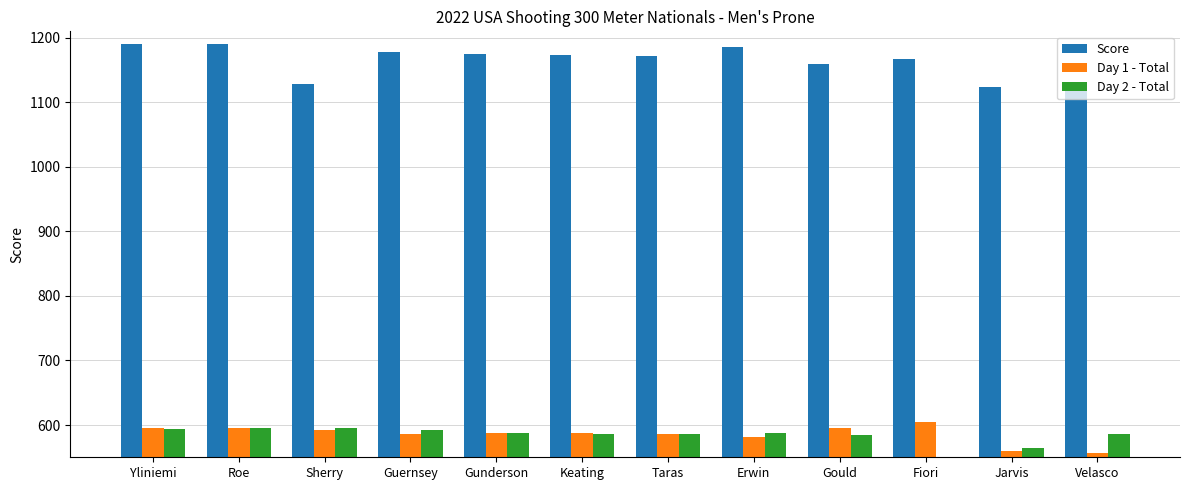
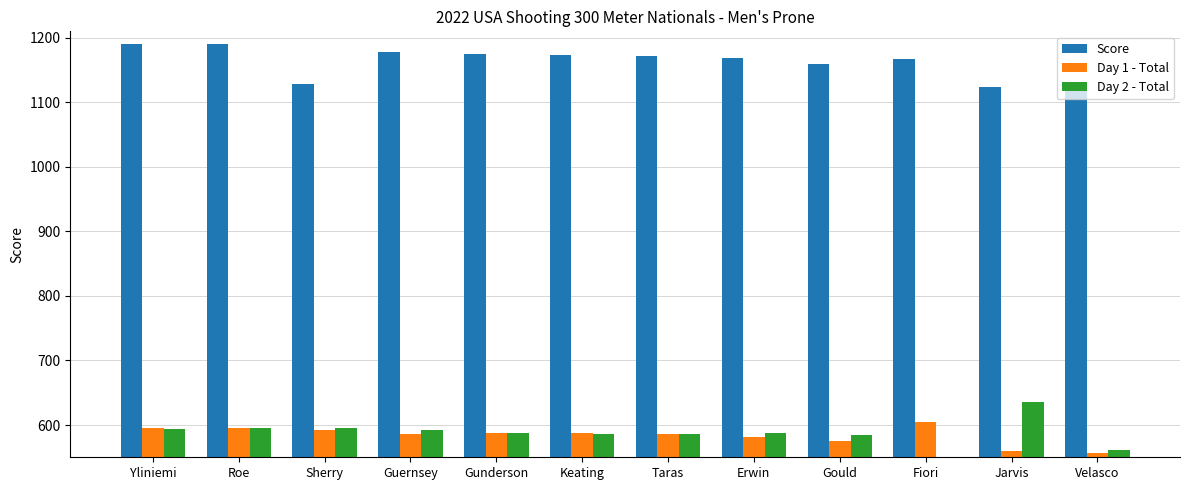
  {
    "Score": {
      "Yliniemi": 1190,
      "Roe": 1190,
      "Sherry": 1130,
      "Guernsey": 1180,
      "Gunderson": 1180,
      "Keating": 1170,
      "Taras": 1170,
-     "Erwin": 1190,
+     "Erwin": 1170,
      "Gould": 1160,
      "Fiori": 1170,
      "Jarvis": 1120
    },
    "Day 1 - Total": {
      "Yliniemi": 600,
      "Roe": 600,
      "Sherry": 590,
      "Guernsey": 590,
      "Gunderson": 590,
      "Keating": 590,
      "Taras": 590,
      "Erwin": 580,
-     "Gould": 600,
+     "Gould": 580,
      "Fiori": 610,
      "Jarvis": 560,
      "Velasco": 560
    },
    "Day 2 - Total": {
      "Yliniemi": 590,
      "Roe": 600,
      "Sherry": 600,
      "Guernsey": 590,
      "Gunderson": 590,
      "Keating": 590,
      "Taras": 590,
      "Erwin": 590,
      "Gould": 590,
-     "Jarvis": 570,
-     "Velasco": 590
+     "Jarvis": 640,
+     "Velasco": 560
    }
  }
